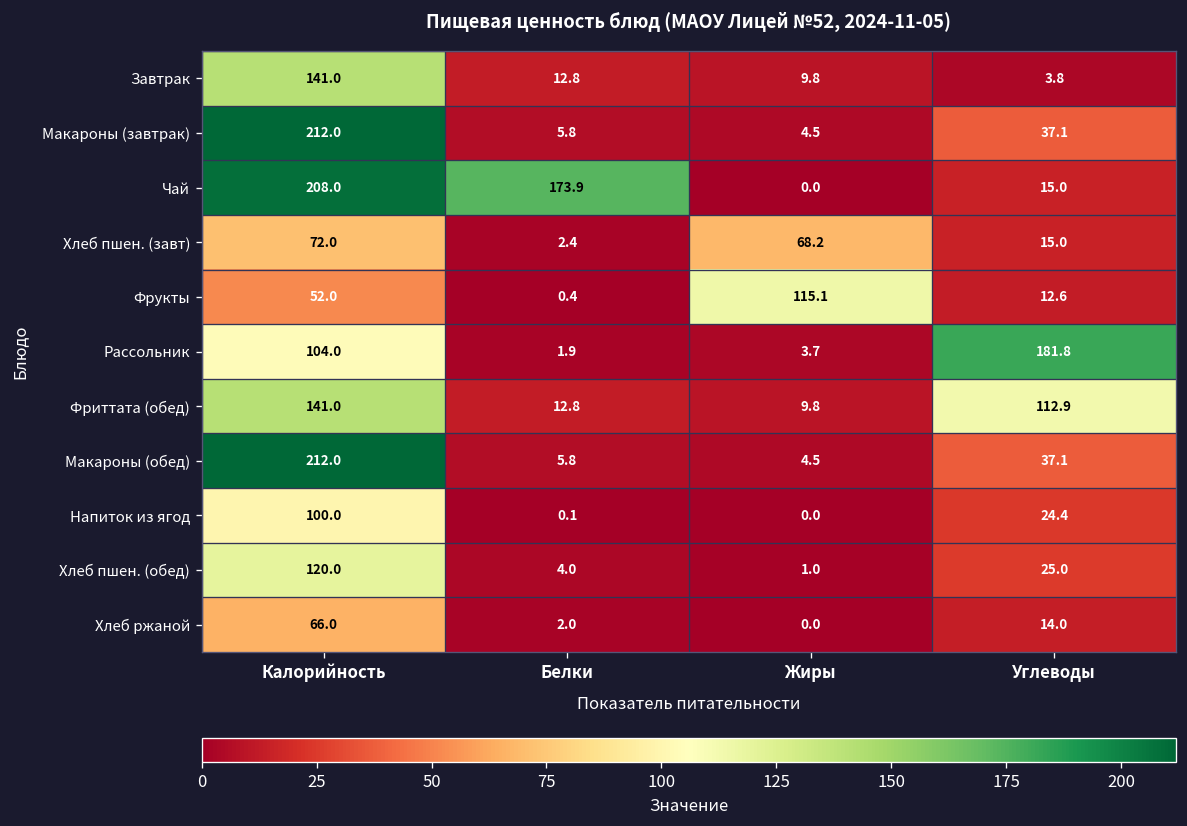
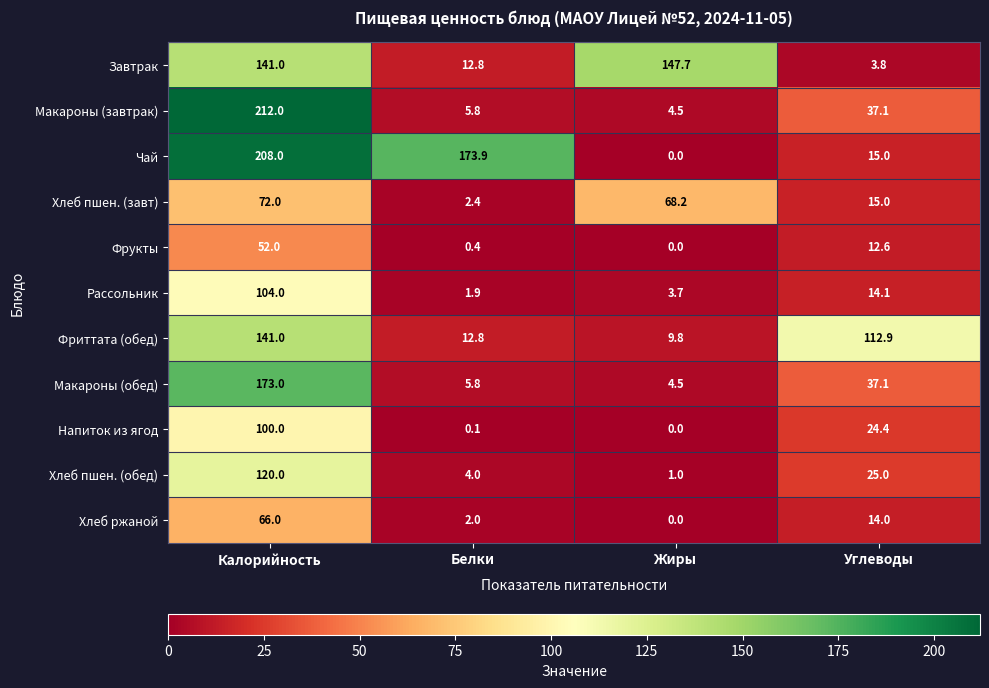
  {
    "Завтрак": {
      "Калорийность": 141.0,
      "Белки": 12.8,
-     "Жиры": 9.8,
+     "Жиры": 147.7,
      "Углеводы": 3.8
    },
    "Макароны (завтрак)": {
      "Калорийность": 212.0,
      "Белки": 5.8,
      "Жиры": 4.5,
      "Углеводы": 37.1
    },
    "Чай": {
      "Калорийность": 208.0,
      "Белки": 173.9,
      "Жиры": 0.0,
      "Углеводы": 15.0
    },
    "Хлеб пшен. (завт)": {
      "Калорийность": 72.0,
      "Белки": 2.4,
      "Жиры": 68.2,
      "Углеводы": 15.0
    },
    "Фрукты": {
      "Калорийность": 52.0,
      "Белки": 0.4,
-     "Жиры": 115.1,
+     "Жиры": 0.0,
      "Углеводы": 12.6
    },
    "Рассольник": {
      "Калорийность": 104.0,
      "Белки": 1.9,
      "Жиры": 3.7,
-     "Углеводы": 181.8
+     "Углеводы": 14.1
    },
    "Фриттата (обед)": {
      "Калорийность": 141.0,
      "Белки": 12.8,
      "Жиры": 9.8,
      "Углеводы": 112.9
    },
    "Макароны (обед)": {
-     "Калорийность": 212.0,
+     "Калорийность": 173.0,
      "Белки": 5.8,
      "Жиры": 4.5,
      "Углеводы": 37.1
    },
    "Напиток из ягод": {
      "Калорийность": 100.0,
      "Белки": 0.1,
      "Жиры": 0.0,
      "Углеводы": 24.4
    },
    "Хлеб пшен. (обед)": {
      "Калорийность": 120.0,
      "Белки": 4.0,
      "Жиры": 1.0,
      "Углеводы": 25.0
    },
    "Хлеб ржаной": {
      "Калорийность": 66.0,
      "Белки": 2.0,
      "Жиры": 0.0,
      "Углеводы": 14.0
    }
  }
